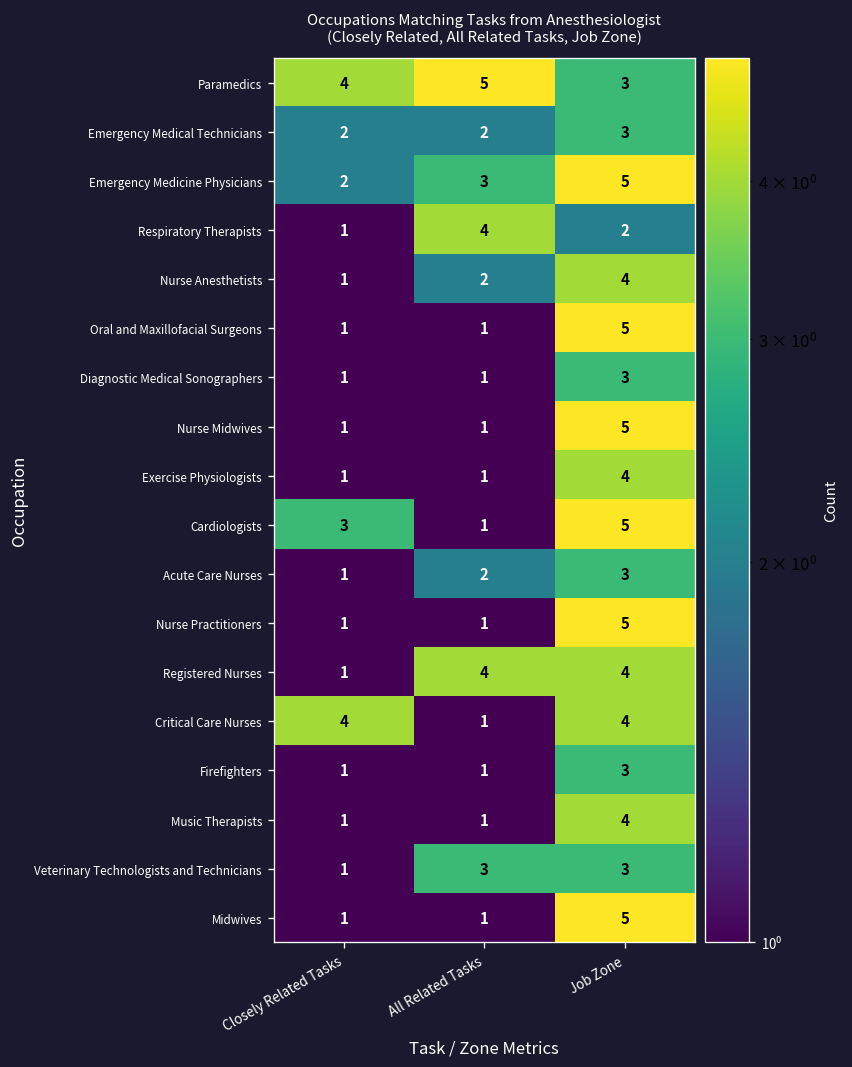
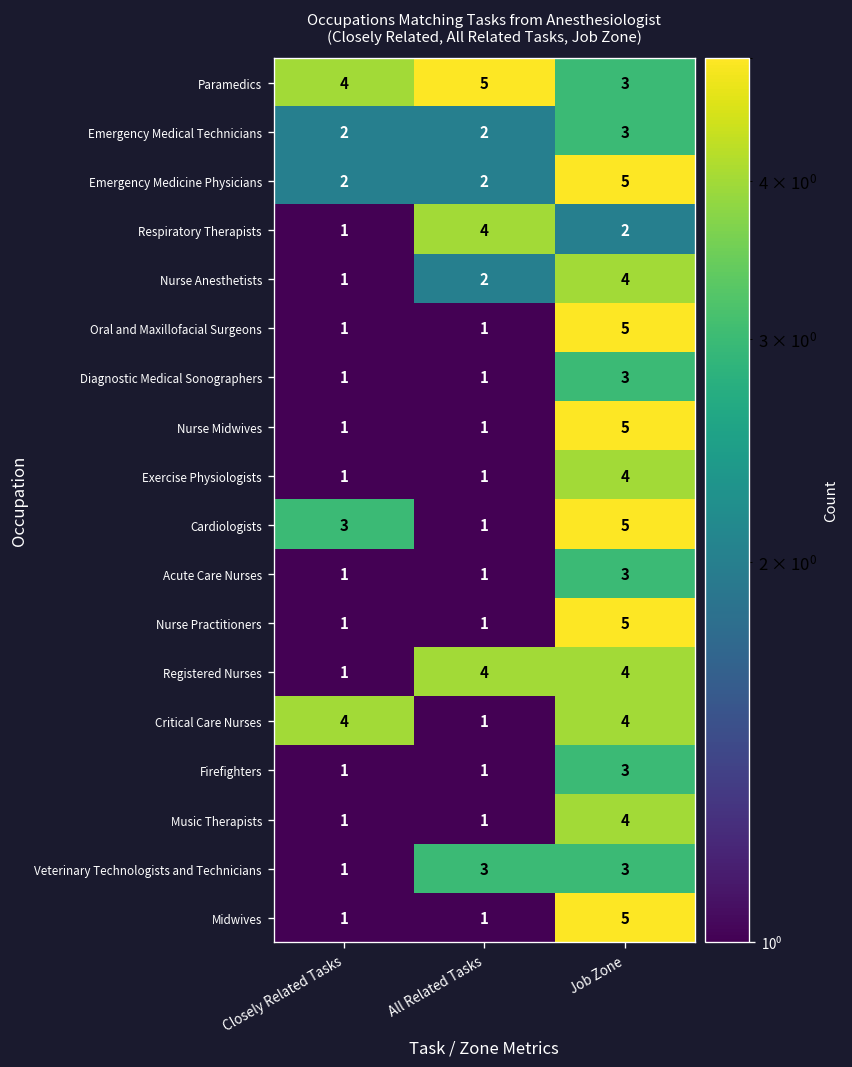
  {
    "Paramedics": {
      "Closely Related Tasks": 4,
      "All Related Tasks": 5,
      "Job Zone": 3
    },
    "Emergency Medical Technicians": {
      "Closely Related Tasks": 2,
      "All Related Tasks": 2,
      "Job Zone": 3
    },
    "Emergency Medicine Physicians": {
      "Closely Related Tasks": 2,
-     "All Related Tasks": 3,
+     "All Related Tasks": 2,
      "Job Zone": 5
    },
    "Respiratory Therapists": {
      "Closely Related Tasks": 1,
      "All Related Tasks": 4,
      "Job Zone": 2
    },
    "Nurse Anesthetists": {
      "Closely Related Tasks": 1,
      "All Related Tasks": 2,
      "Job Zone": 4
    },
    "Oral and Maxillofacial Surgeons": {
      "Closely Related Tasks": 1,
      "All Related Tasks": 1,
      "Job Zone": 5
    },
    "Diagnostic Medical Sonographers": {
      "Closely Related Tasks": 1,
      "All Related Tasks": 1,
      "Job Zone": 3
    },
    "Nurse Midwives": {
      "Closely Related Tasks": 1,
      "All Related Tasks": 1,
      "Job Zone": 5
    },
    "Exercise Physiologists": {
      "Closely Related Tasks": 1,
      "All Related Tasks": 1,
      "Job Zone": 4
    },
    "Cardiologists": {
      "Closely Related Tasks": 3,
      "All Related Tasks": 1,
      "Job Zone": 5
    },
    "Acute Care Nurses": {
      "Closely Related Tasks": 1,
-     "All Related Tasks": 2,
+     "All Related Tasks": 1,
      "Job Zone": 3
    },
    "Nurse Practitioners": {
      "Closely Related Tasks": 1,
      "All Related Tasks": 1,
      "Job Zone": 5
    },
    "Registered Nurses": {
      "Closely Related Tasks": 1,
      "All Related Tasks": 4,
      "Job Zone": 4
    },
    "Critical Care Nurses": {
      "Closely Related Tasks": 4,
      "All Related Tasks": 1,
      "Job Zone": 4
    },
    "Firefighters": {
      "Closely Related Tasks": 1,
      "All Related Tasks": 1,
      "Job Zone": 3
    },
    "Music Therapists": {
      "Closely Related Tasks": 1,
      "All Related Tasks": 1,
      "Job Zone": 4
    },
    "Veterinary Technologists and Technicians": {
      "Closely Related Tasks": 1,
      "All Related Tasks": 3,
      "Job Zone": 3
    },
    "Midwives": {
      "Closely Related Tasks": 1,
      "All Related Tasks": 1,
      "Job Zone": 5
    }
  }
